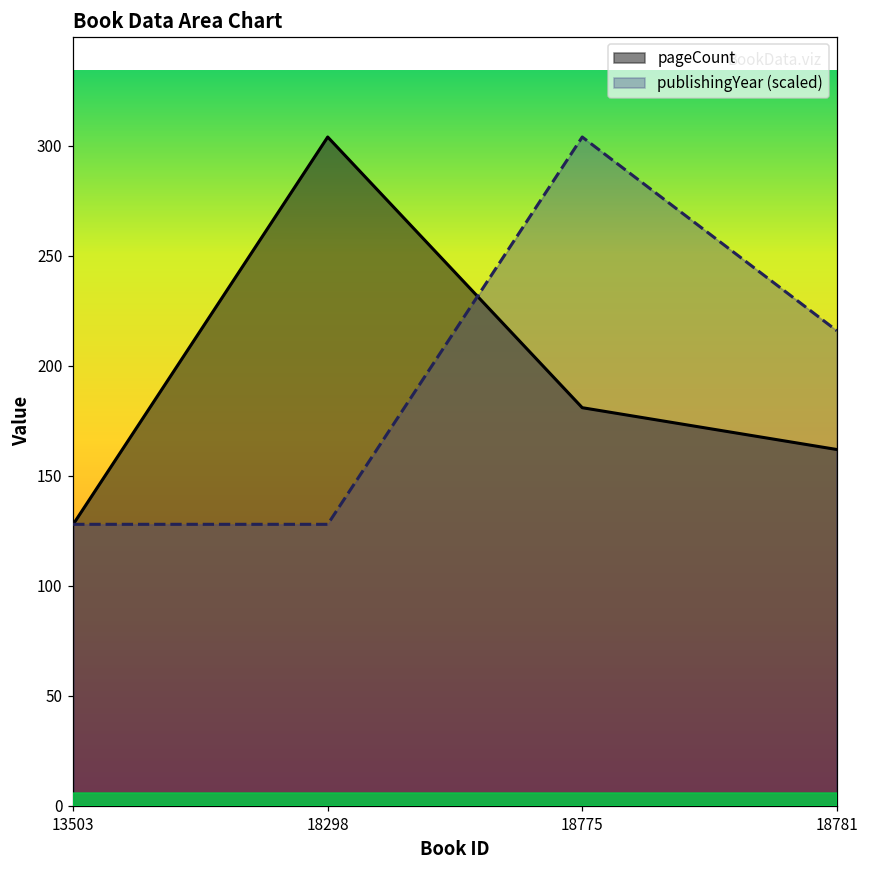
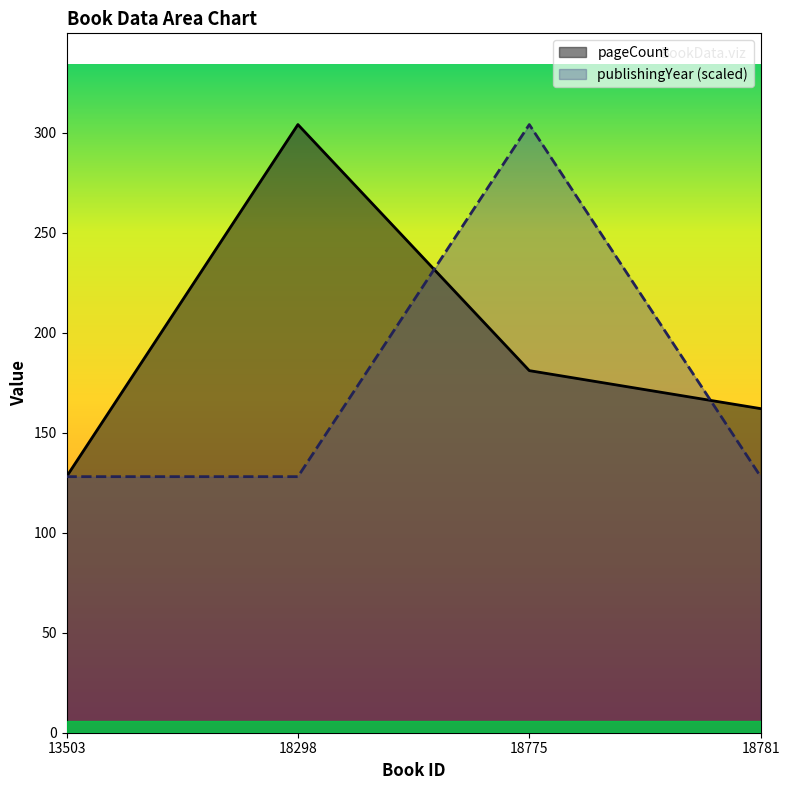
  {
    "pageCount": {
      "18298": 304,
      "18775": 181,
      "18781": 162
    },
    "publishingYear (scaled)": {
      "18298": 128,
      "18775": 304,
-     "18781": 216
+     "18781": 128
    }
  }
